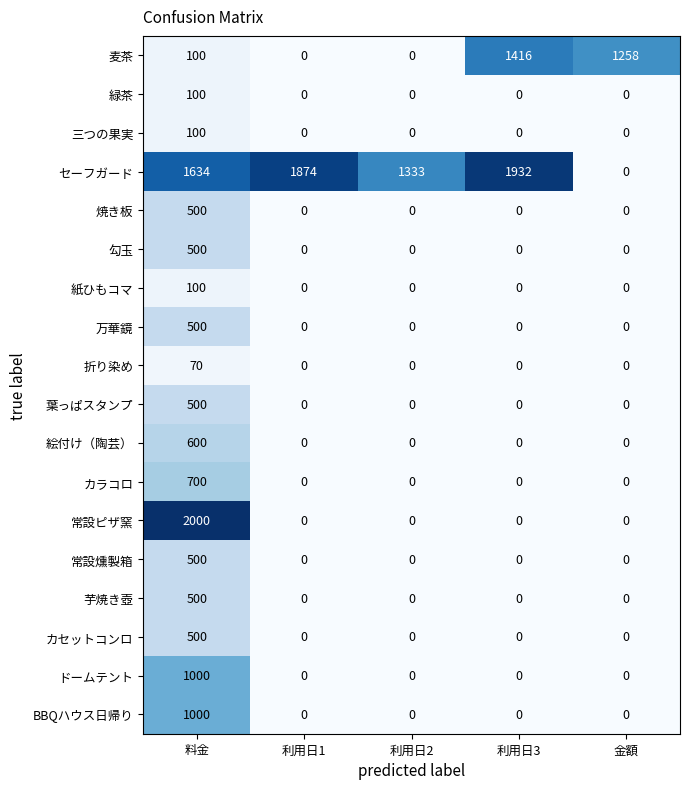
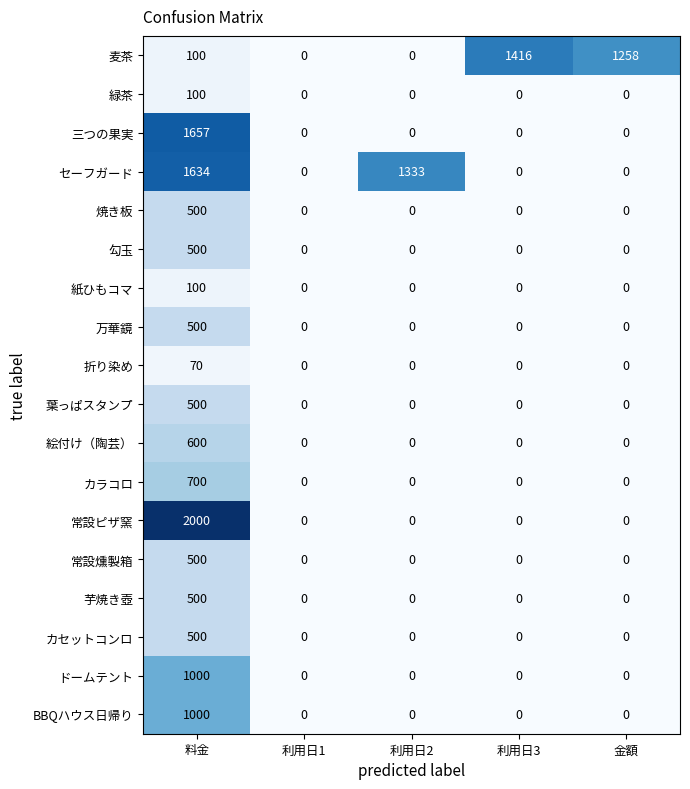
  {
    "麦茶": {
      "料金": 100,
      "利用日1": 0,
      "利用日2": 0,
      "利用日3": 1416,
      "金額": 1258
    },
    "緑茶": {
      "料金": 100,
      "利用日1": 0,
      "利用日2": 0,
      "利用日3": 0,
      "金額": 0
    },
    "三つの果実": {
-     "料金": 100,
+     "料金": 1657,
      "利用日1": 0,
      "利用日2": 0,
      "利用日3": 0,
      "金額": 0
    },
    "セーフガード": {
      "料金": 1634,
-     "利用日1": 1874,
+     "利用日1": 0,
      "利用日2": 1333,
-     "利用日3": 1932,
+     "利用日3": 0,
      "金額": 0
    },
    "焼き板": {
      "料金": 500,
      "利用日1": 0,
      "利用日2": 0,
      "利用日3": 0,
      "金額": 0
    },
    "勾玉": {
      "料金": 500,
      "利用日1": 0,
      "利用日2": 0,
      "利用日3": 0,
      "金額": 0
    },
    "紙ひもコマ": {
      "料金": 100,
      "利用日1": 0,
      "利用日2": 0,
      "利用日3": 0,
      "金額": 0
    },
    "万華鏡": {
      "料金": 500,
      "利用日1": 0,
      "利用日2": 0,
      "利用日3": 0,
      "金額": 0
    },
    "折り染め": {
      "料金": 70,
      "利用日1": 0,
      "利用日2": 0,
      "利用日3": 0,
      "金額": 0
    },
    "葉っぱスタンプ": {
      "料金": 500,
      "利用日1": 0,
      "利用日2": 0,
      "利用日3": 0,
      "金額": 0
    },
    "絵付け（陶芸）": {
      "料金": 600,
      "利用日1": 0,
      "利用日2": 0,
      "利用日3": 0,
      "金額": 0
    },
    "カラコロ": {
      "料金": 700,
      "利用日1": 0,
      "利用日2": 0,
      "利用日3": 0,
      "金額": 0
    },
    "常設ピザ窯": {
      "料金": 2000,
      "利用日1": 0,
      "利用日2": 0,
      "利用日3": 0,
      "金額": 0
    },
    "常設燻製箱": {
      "料金": 500,
      "利用日1": 0,
      "利用日2": 0,
      "利用日3": 0,
      "金額": 0
    },
    "芋焼き壺": {
      "料金": 500,
      "利用日1": 0,
      "利用日2": 0,
      "利用日3": 0,
      "金額": 0
    },
    "カセットコンロ": {
      "料金": 500,
      "利用日1": 0,
      "利用日2": 0,
      "利用日3": 0,
      "金額": 0
    },
    "ドームテント": {
      "料金": 1000,
      "利用日1": 0,
      "利用日2": 0,
      "利用日3": 0,
      "金額": 0
    },
    "BBQハウス日帰り": {
      "料金": 1000,
      "利用日1": 0,
      "利用日2": 0,
      "利用日3": 0,
      "金額": 0
    }
  }
